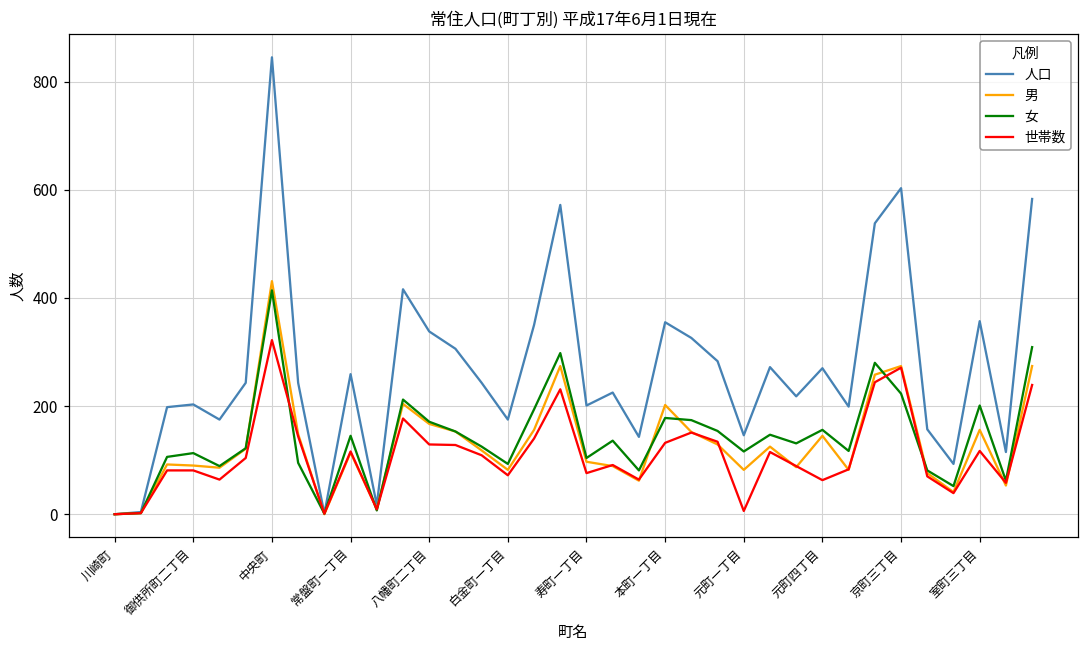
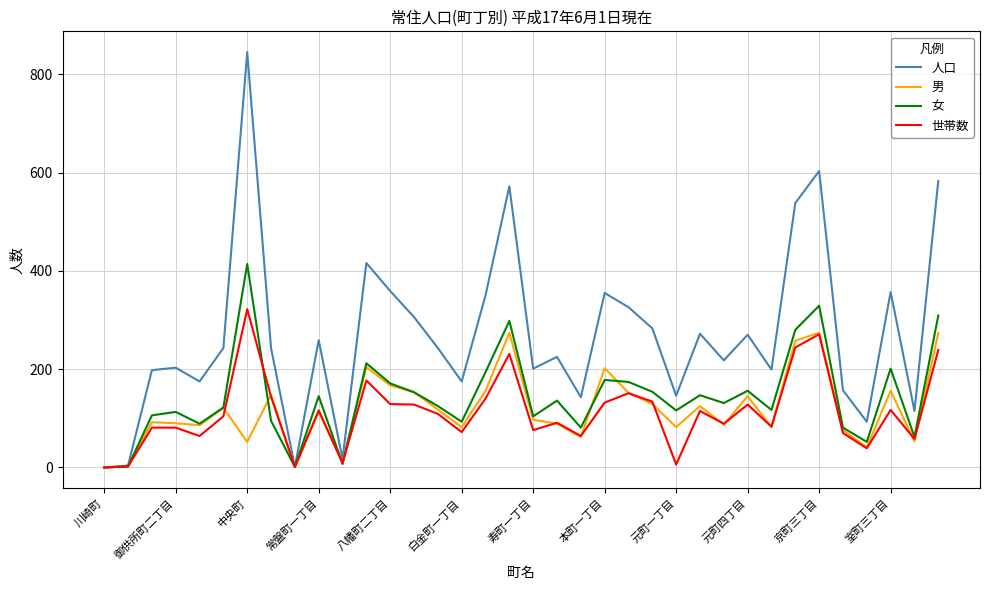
  {
    "人口": {
      "御供所町二丁目": 200,
      "中央町": 850,
      "常盤町一丁目": 260,
-     "八幡町二丁目": 340,
+     "八幡町二丁目": 360,
      "白金町一丁目": 180,
      "寿町一丁目": 200,
      "本町一丁目": 360,
      "元町一丁目": 150,
      "元町四丁目": 270,
      "京町三丁目": 600,
      "室町三丁目": 360
    },
    "男": {
      "御供所町二丁目": 90,
-     "中央町": 430,
+     "中央町": 50,
      "白金町一丁目": 80,
      "寿町一丁目": 100,
      "本町一丁目": 200,
      "元町一丁目": 80,
      "元町四丁目": 150,
      "室町三丁目": 160
    },
    "女": {
      "御供所町二丁目": 110,
      "中央町": 410,
      "常盤町一丁目": 150,
      "白金町一丁目": 90,
      "寿町一丁目": 100,
      "本町一丁目": 180,
      "元町一丁目": 120,
      "元町四丁目": 160,
-     "京町三丁目": 220,
+     "京町三丁目": 330,
      "室町三丁目": 200
    },
    "世帯数": {
      "御供所町二丁目": 80,
      "中央町": 320,
      "八幡町二丁目": 130,
      "白金町一丁目": 70,
      "寿町一丁目": 80,
      "本町一丁目": 130,
      "元町一丁目": 10,
-     "元町四丁目": 60,
+     "元町四丁目": 130,
      "室町三丁目": 120
    }
  }
